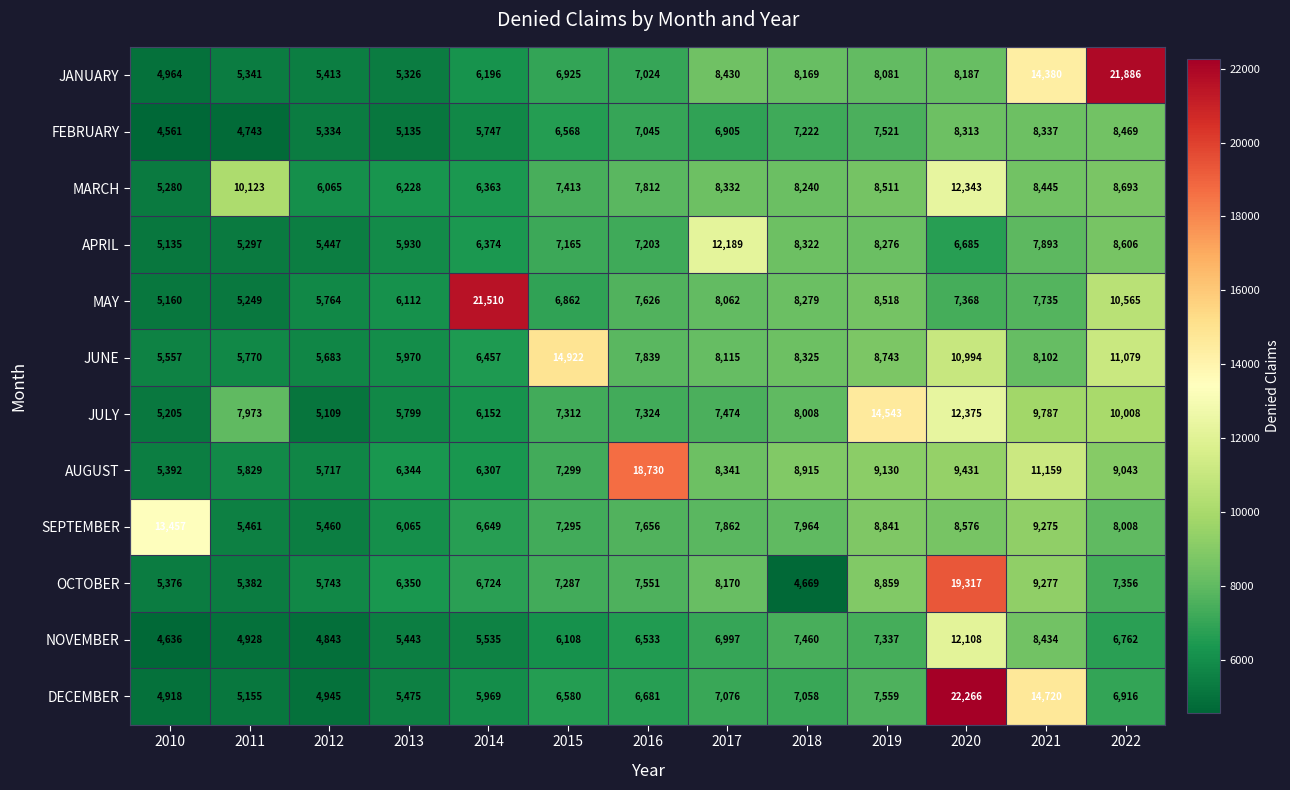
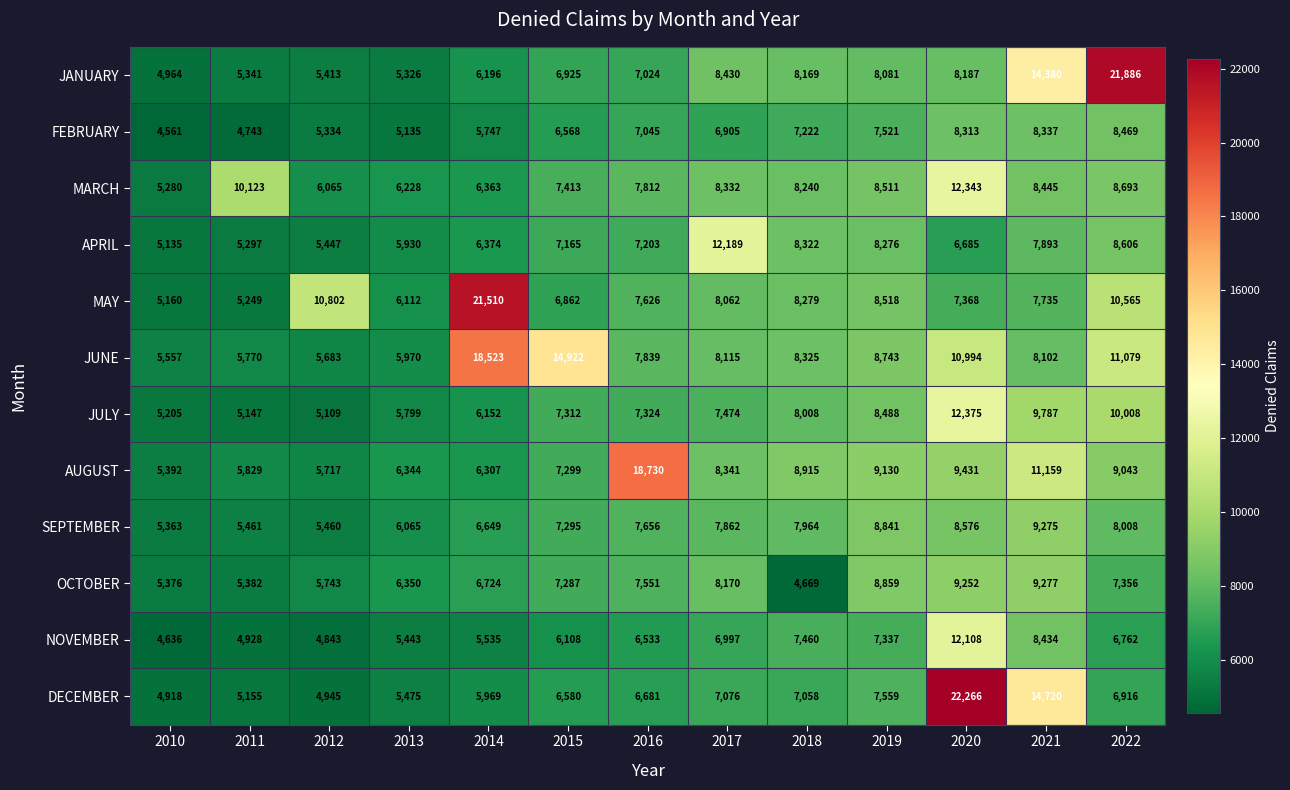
  {
    "JANUARY": {
      "2010": "4,964",
      "2011": "5,341",
      "2012": "5,413",
      "2013": "5,326",
      "2014": "6,196",
      "2015": "6,925",
      "2016": "7,024",
      "2017": "8,430",
      "2018": "8,169",
      "2019": "8,081",
      "2020": "8,187",
      "2021": "14,380",
      "2022": "21,886"
    },
    "FEBRUARY": {
      "2010": "4,561",
      "2011": "4,743",
      "2012": "5,334",
      "2013": "5,135",
      "2014": "5,747",
      "2015": "6,568",
      "2016": "7,045",
      "2017": "6,905",
      "2018": "7,222",
      "2019": "7,521",
      "2020": "8,313",
      "2021": "8,337",
      "2022": "8,469"
    },
    "MARCH": {
      "2010": "5,280",
      "2011": "10,123",
      "2012": "6,065",
      "2013": "6,228",
      "2014": "6,363",
      "2015": "7,413",
      "2016": "7,812",
      "2017": "8,332",
      "2018": "8,240",
      "2019": "8,511",
      "2020": "12,343",
      "2021": "8,445",
      "2022": "8,693"
    },
    "APRIL": {
      "2010": "5,135",
      "2011": "5,297",
      "2012": "5,447",
      "2013": "5,930",
      "2014": "6,374",
      "2015": "7,165",
      "2016": "7,203",
      "2017": "12,189",
      "2018": "8,322",
      "2019": "8,276",
      "2020": "6,685",
      "2021": "7,893",
      "2022": "8,606"
    },
    "MAY": {
      "2010": "5,160",
      "2011": "5,249",
-     "2012": "5,764",
+     "2012": "10,802",
      "2013": "6,112",
      "2014": "21,510",
      "2015": "6,862",
      "2016": "7,626",
      "2017": "8,062",
      "2018": "8,279",
      "2019": "8,518",
      "2020": "7,368",
      "2021": "7,735",
      "2022": "10,565"
    },
    "JUNE": {
      "2010": "5,557",
      "2011": "5,770",
      "2012": "5,683",
      "2013": "5,970",
-     "2014": "6,457",
+     "2014": "18,523",
      "2015": "14,922",
      "2016": "7,839",
      "2017": "8,115",
      "2018": "8,325",
      "2019": "8,743",
      "2020": "10,994",
      "2021": "8,102",
      "2022": "11,079"
    },
    "JULY": {
      "2010": "5,205",
-     "2011": "7,973",
+     "2011": "5,147",
      "2012": "5,109",
      "2013": "5,799",
      "2014": "6,152",
      "2015": "7,312",
      "2016": "7,324",
      "2017": "7,474",
      "2018": "8,008",
-     "2019": "14,543",
+     "2019": "8,488",
      "2020": "12,375",
      "2021": "9,787",
      "2022": "10,008"
    },
    "AUGUST": {
      "2010": "5,392",
      "2011": "5,829",
      "2012": "5,717",
      "2013": "6,344",
      "2014": "6,307",
      "2015": "7,299",
      "2016": "18,730",
      "2017": "8,341",
      "2018": "8,915",
      "2019": "9,130",
      "2020": "9,431",
      "2021": "11,159",
      "2022": "9,043"
    },
    "SEPTEMBER": {
-     "2010": "13,457",
+     "2010": "5,363",
      "2011": "5,461",
      "2012": "5,460",
      "2013": "6,065",
      "2014": "6,649",
      "2015": "7,295",
      "2016": "7,656",
      "2017": "7,862",
      "2018": "7,964",
      "2019": "8,841",
      "2020": "8,576",
      "2021": "9,275",
      "2022": "8,008"
    },
    "OCTOBER": {
      "2010": "5,376",
      "2011": "5,382",
      "2012": "5,743",
      "2013": "6,350",
      "2014": "6,724",
      "2015": "7,287",
      "2016": "7,551",
      "2017": "8,170",
      "2018": "4,669",
      "2019": "8,859",
-     "2020": "19,317",
+     "2020": "9,252",
      "2021": "9,277",
      "2022": "7,356"
    },
    "NOVEMBER": {
      "2010": "4,636",
      "2011": "4,928",
      "2012": "4,843",
      "2013": "5,443",
      "2014": "5,535",
      "2015": "6,108",
      "2016": "6,533",
      "2017": "6,997",
      "2018": "7,460",
      "2019": "7,337",
      "2020": "12,108",
      "2021": "8,434",
      "2022": "6,762"
    },
    "DECEMBER": {
      "2010": "4,918",
      "2011": "5,155",
      "2012": "4,945",
      "2013": "5,475",
      "2014": "5,969",
      "2015": "6,580",
      "2016": "6,681",
      "2017": "7,076",
      "2018": "7,058",
      "2019": "7,559",
      "2020": "22,266",
      "2021": "14,720",
      "2022": "6,916"
    }
  }
